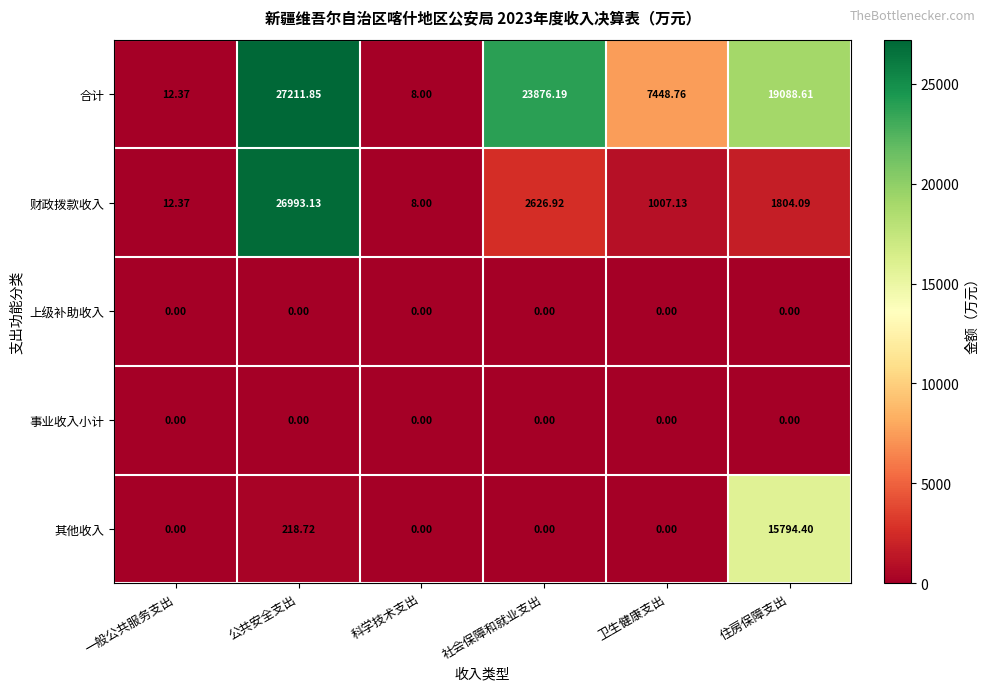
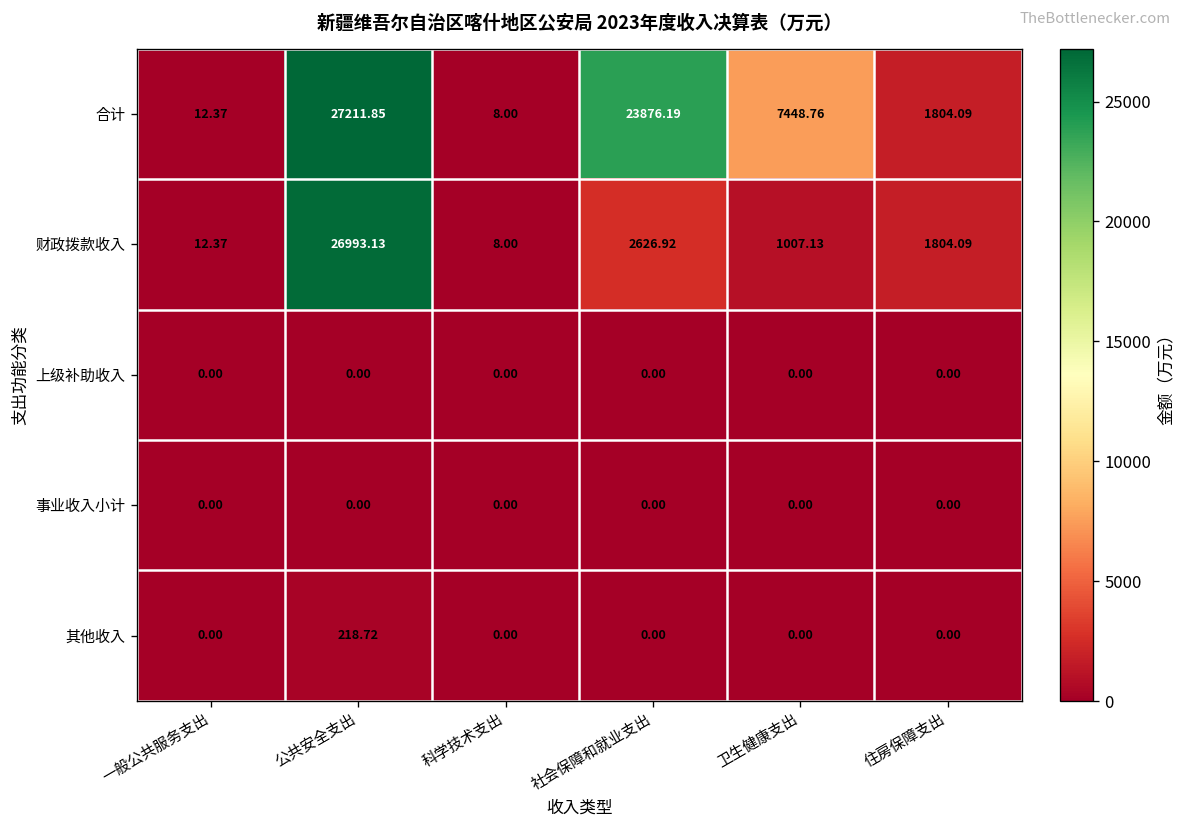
  {
    "合计": {
      "一般公共服务支出": 12.37,
      "公共安全支出": 27211.85,
      "科学技术支出": 8.00,
      "社会保障和就业支出": 23876.19,
      "卫生健康支出": 7448.76,
-     "住房保障支出": 19088.61
+     "住房保障支出": 1804.09
    },
    "财政拨款收入": {
      "一般公共服务支出": 12.37,
      "公共安全支出": 26993.13,
      "科学技术支出": 8.00,
      "社会保障和就业支出": 2626.92,
      "卫生健康支出": 1007.13,
      "住房保障支出": 1804.09
    },
    "上级补助收入": {
      "一般公共服务支出": 0.00,
      "公共安全支出": 0.00,
      "科学技术支出": 0.00,
      "社会保障和就业支出": 0.00,
      "卫生健康支出": 0.00,
      "住房保障支出": 0.00
    },
    "事业收入小计": {
      "一般公共服务支出": 0.00,
      "公共安全支出": 0.00,
      "科学技术支出": 0.00,
      "社会保障和就业支出": 0.00,
      "卫生健康支出": 0.00,
      "住房保障支出": 0.00
    },
    "其他收入": {
      "一般公共服务支出": 0.00,
      "公共安全支出": 218.72,
      "科学技术支出": 0.00,
      "社会保障和就业支出": 0.00,
      "卫生健康支出": 0.00,
-     "住房保障支出": 15794.40
+     "住房保障支出": 0.00
    }
  }
